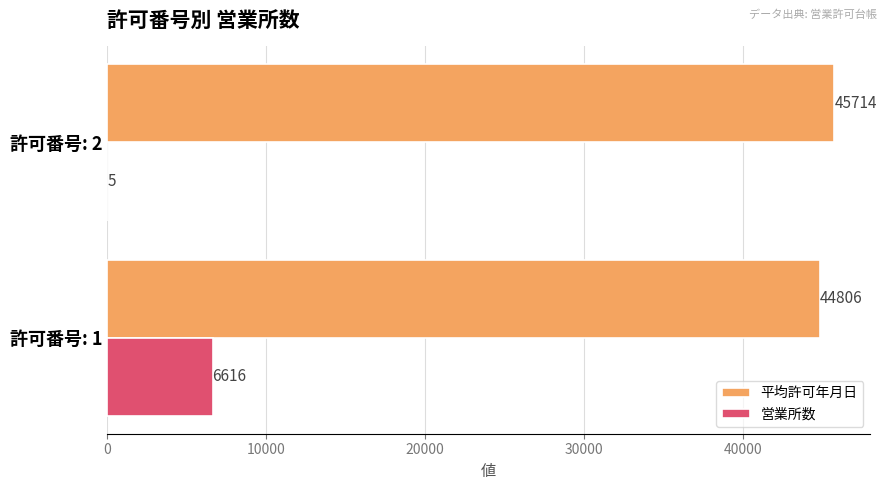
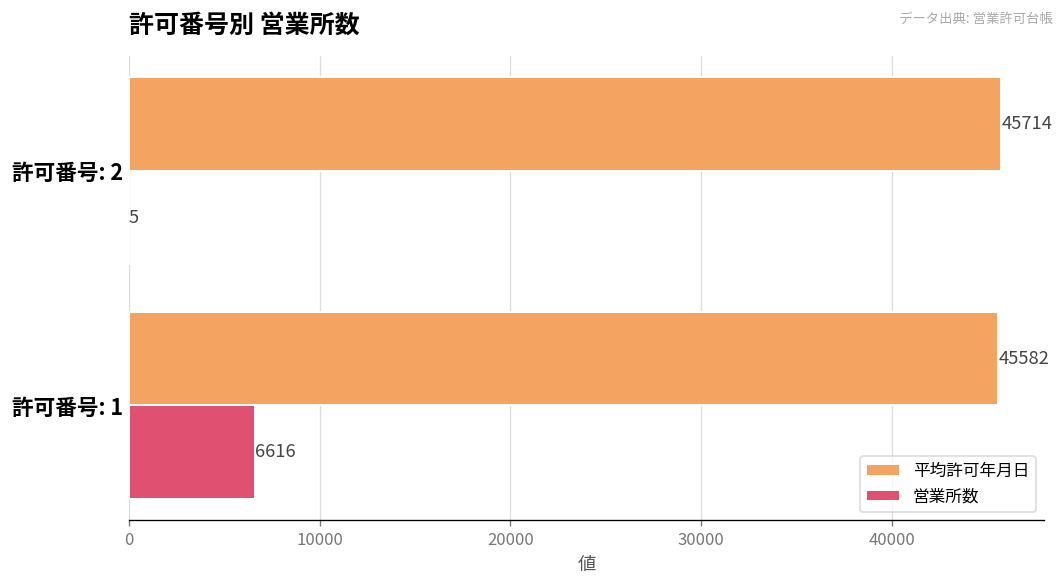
  {
    "平均許可年月日": {
      "許可番号: 2": 45714,
-     "許可番号: 1": 44806
+     "許可番号: 1": 45582
    },
    "営業所数": {
      "許可番号: 2": 5,
      "許可番号: 1": 6616
    }
  }
